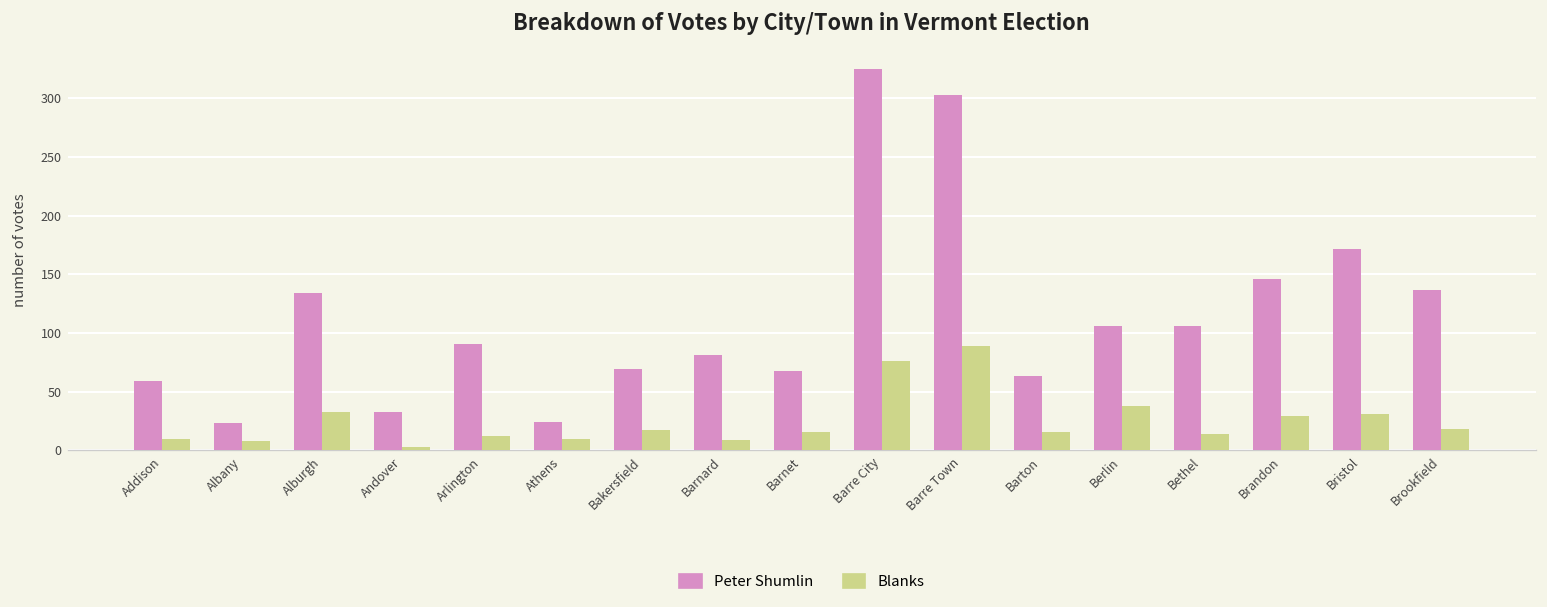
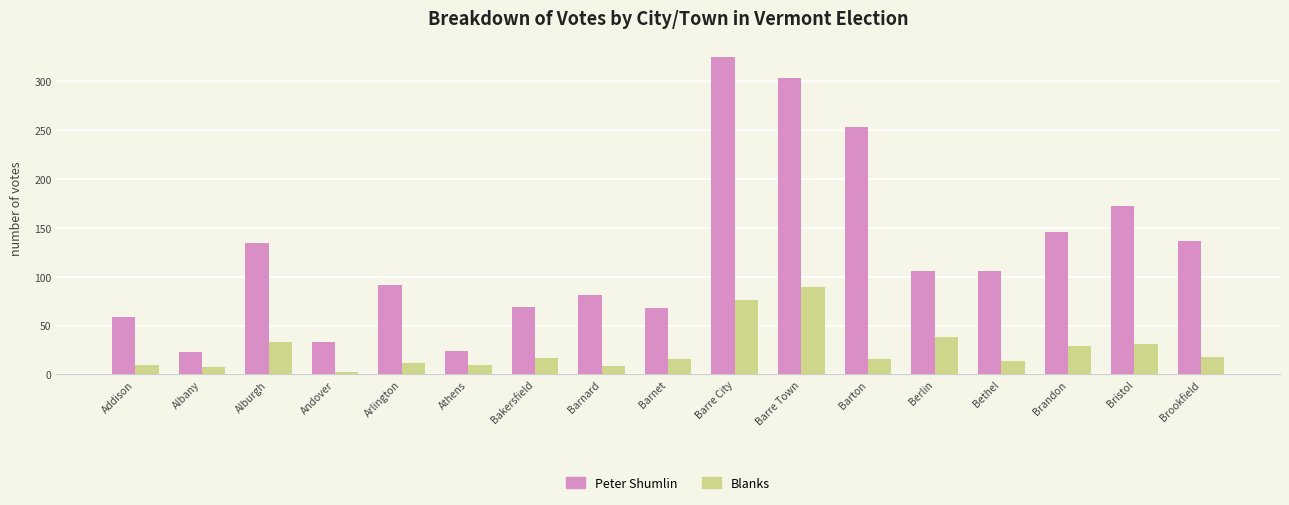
  {
    "Peter Shumlin": {
      "Addison": 60,
      "Albany": 20,
      "Alburgh": 130,
      "Andover": 30,
      "Arlington": 90,
      "Athens": 20,
      "Bakersfield": 70,
      "Barnard": 80,
      "Barnet": 70,
      "Barre City": 330,
      "Barre Town": 300,
-     "Barton": 60,
+     "Barton": 250,
      "Berlin": 110,
      "Bethel": 110,
      "Brandon": 150,
      "Bristol": 170,
      "Brookfield": 140
    },
    "Blanks": {
      "Addison": 10,
      "Albany": 10,
      "Alburgh": 30,
      "Andover": 0,
      "Arlington": 10,
      "Athens": 10,
      "Bakersfield": 20,
      "Barnard": 10,
      "Barnet": 20,
      "Barre City": 80,
      "Barre Town": 90,
      "Barton": 20,
      "Berlin": 40,
      "Bethel": 10,
      "Brandon": 30,
      "Bristol": 30,
      "Brookfield": 20
    }
  }
